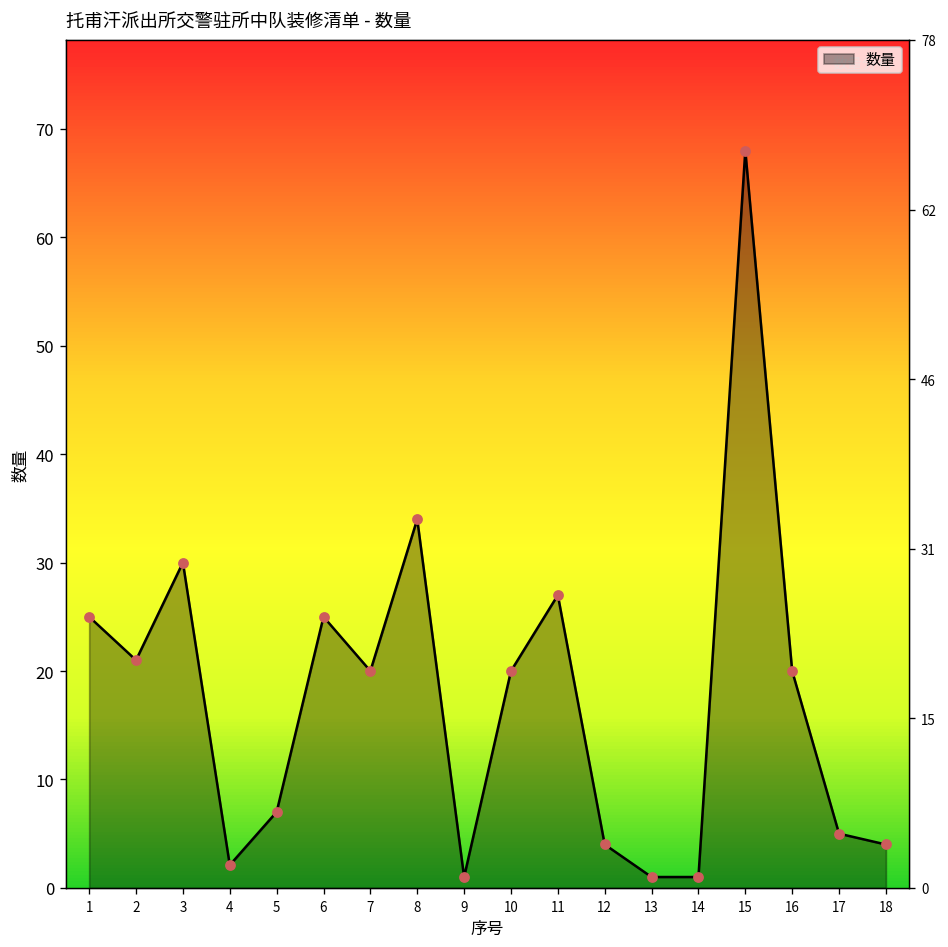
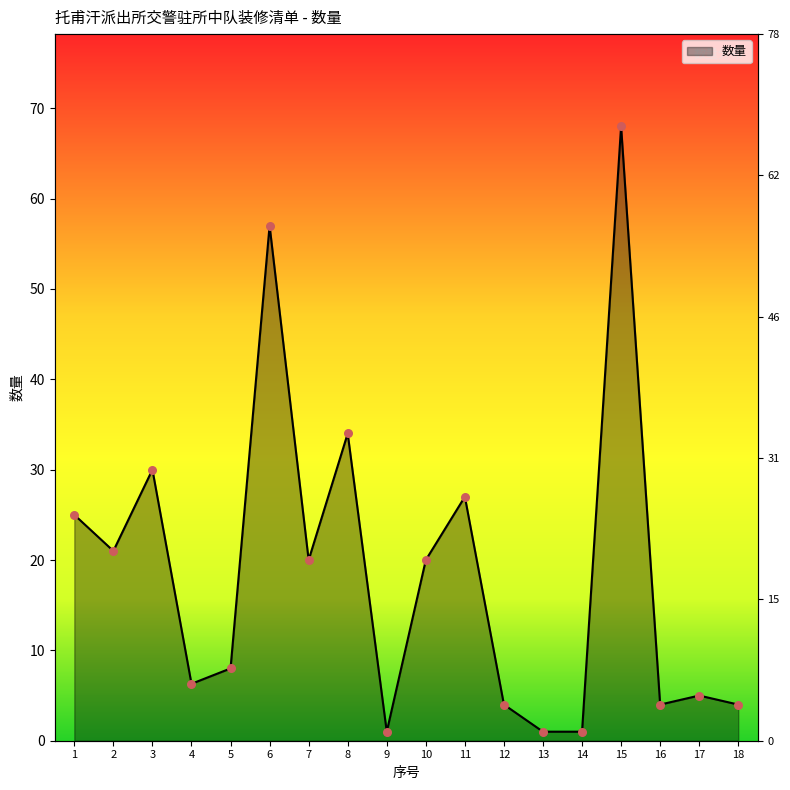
  {
    "1": 25,
    "2": 21,
    "3": 30,
-   "4": 2,
-   "5": 7,
-   "6": 25,
+   "4": 6,
+   "5": 8,
+   "6": 57,
    "7": 20,
    "8": 34,
    "9": 1,
    "10": 20,
    "11": 27,
    "12": 4,
    "13": 1,
    "14": 1,
    "15": 68,
-   "16": 20,
+   "16": 4,
    "17": 5,
    "18": 4
  }
